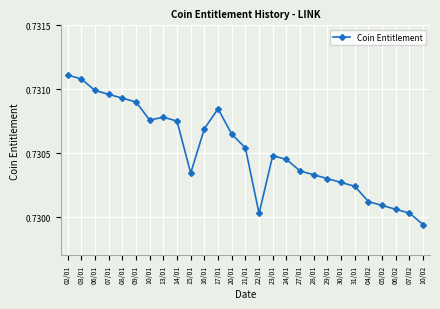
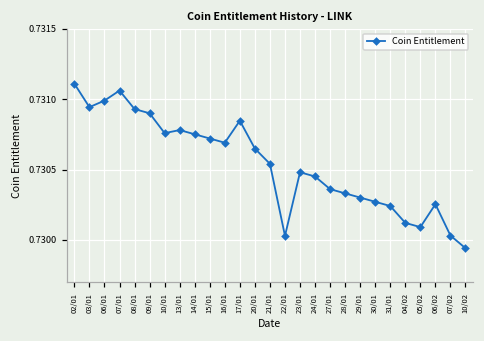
  {
    "02/01": 0.73111,
-   "03/01": 0.73108,
+   "03/01": 0.73094,
    "06/01": 0.73099,
-   "07/01": 0.73096,
+   "07/01": 0.73106,
    "08/01": 0.73093,
    "09/01": 0.73090,
    "10/01": 0.73076,
    "13/01": 0.73078,
    "14/01": 0.73075,
-   "15/01": 0.73034,
+   "15/01": 0.73072,
    "16/01": 0.73069,
    "17/01": 0.73085,
    "20/01": 0.73065,
    "21/01": 0.73054,
    "22/01": 0.73003,
    "23/01": 0.73048,
    "24/01": 0.73045,
    "27/01": 0.73036,
    "28/01": 0.73033,
    "29/01": 0.73030,
    "30/01": 0.73027,
    "31/01": 0.73024,
    "04/02": 0.73012,
    "05/02": 0.73009,
-   "06/02": 0.73006,
+   "06/02": 0.73025,
    "07/02": 0.73003,
    "10/02": 0.72994
  }
